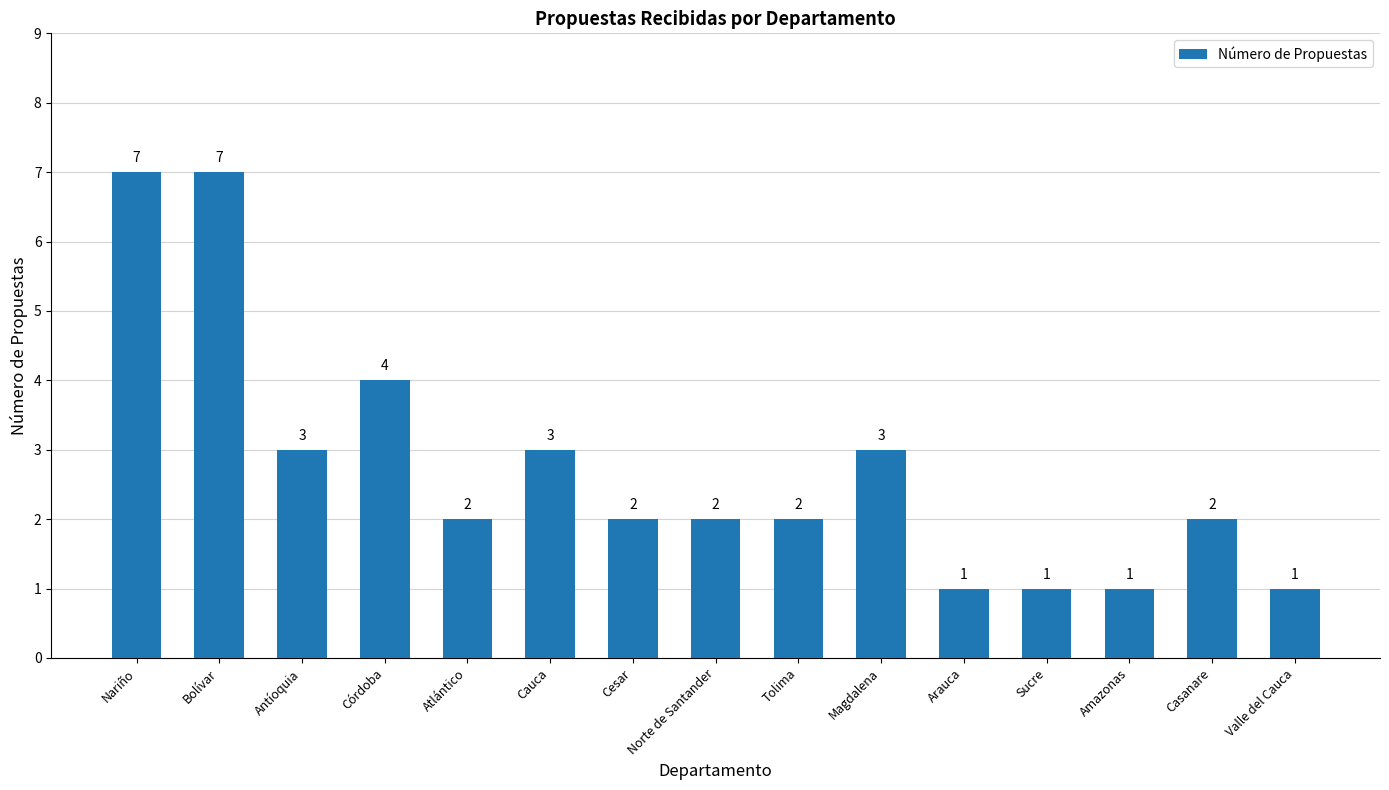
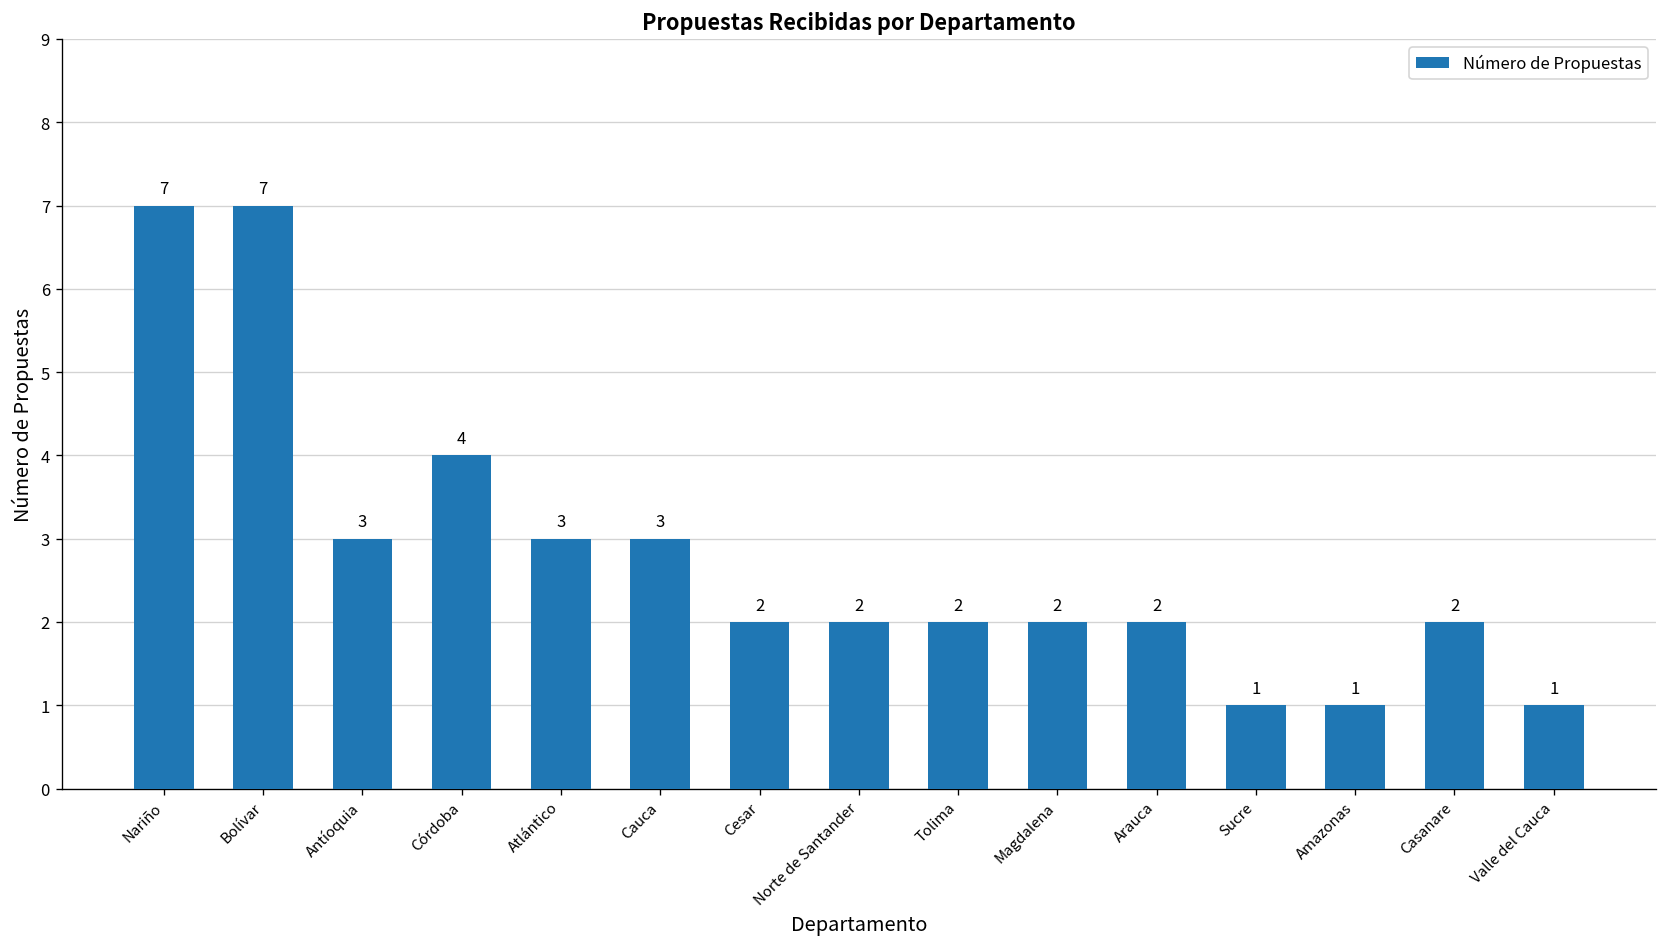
  {
    "Nariño": 7,
    "Bolívar": 7,
    "Antíoquia": 3,
    "Córdoba": 4,
-   "Atlántico": 2,
+   "Atlántico": 3,
    "Cauca": 3,
    "Cesar": 2,
    "Norte de Santander": 2,
    "Tolima": 2,
-   "Magdalena": 3,
-   "Arauca": 1,
+   "Magdalena": 2,
+   "Arauca": 2,
    "Sucre": 1,
    "Amazonas": 1,
    "Casanare": 2,
    "Valle del Cauca": 1
  }
